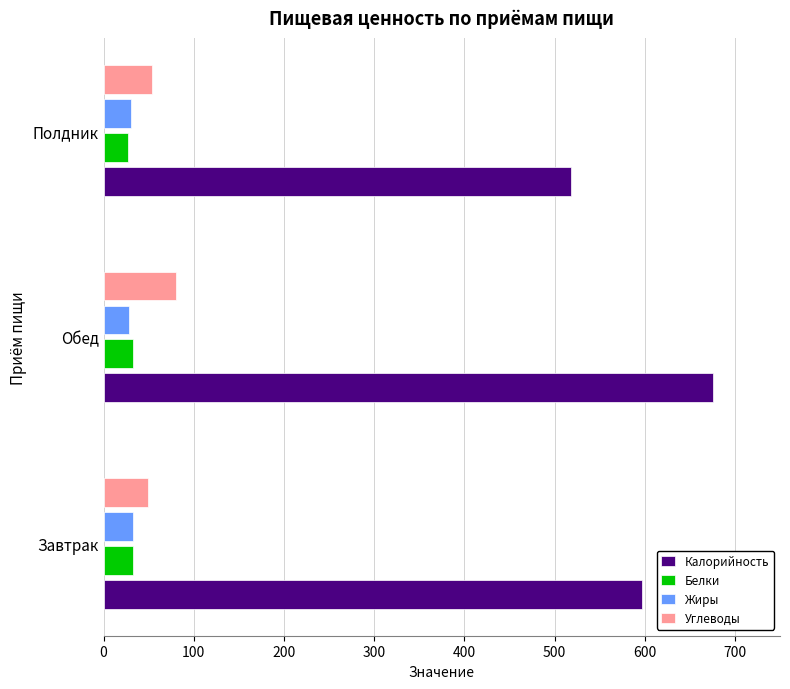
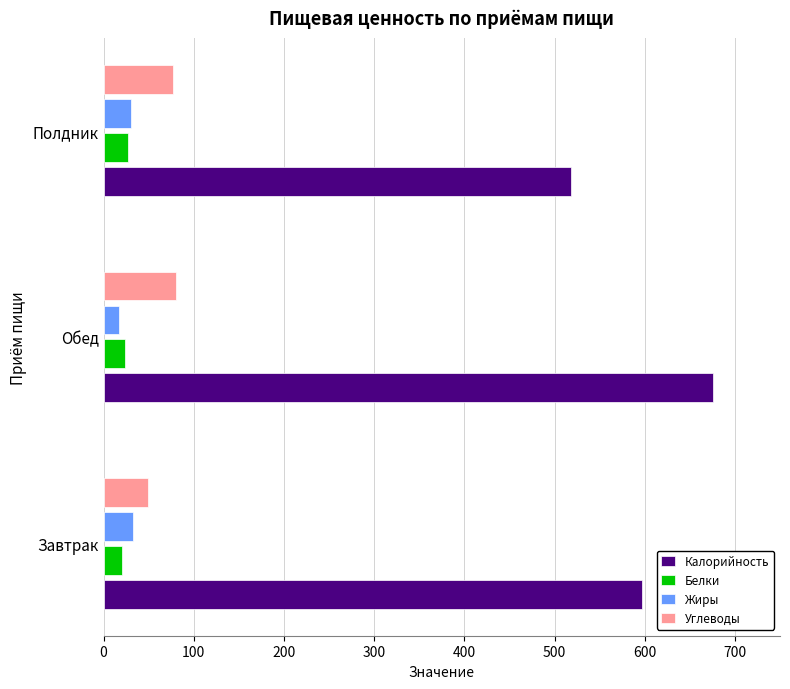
  {
    "Калорийность": {
      "Полдник": 520,
      "Обед": 680,
      "Завтрак": 600
    },
    "Белки": {
      "Полдник": 30,
-     "Обед": 30,
-     "Завтрак": 30
+     "Обед": 20,
+     "Завтрак": 20
    },
    "Жиры": {
      "Полдник": 30,
-     "Обед": 30,
+     "Обед": 20,
      "Завтрак": 30
    },
    "Углеводы": {
-     "Полдник": 50,
+     "Полдник": 80,
      "Обед": 80,
      "Завтрак": 50
    }
  }
